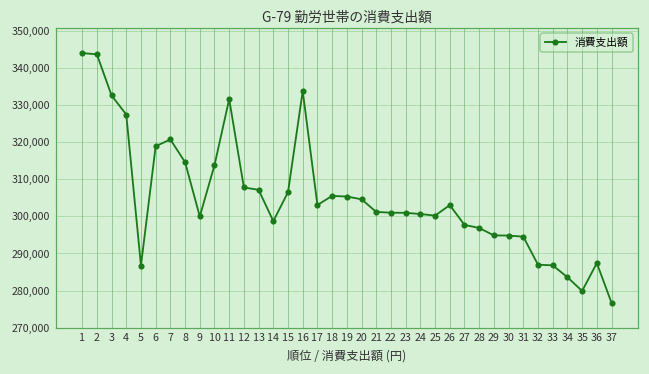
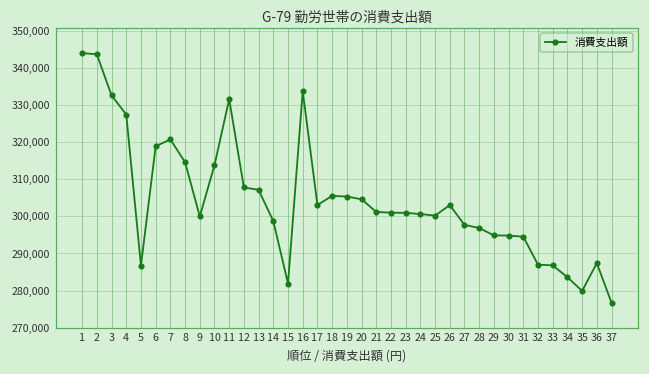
  {
    "1": "344,000",
    "2": "344,000",
    "3": "333,000",
    "4": "328,000",
    "5": "287,000",
    "6": "319,000",
    "7": "321,000",
    "8": "315,000",
    "9": "300,000",
    "10": "314,000",
    "11": "332,000",
    "12": "308,000",
    "13": "307,000",
    "14": "299,000",
-   "15": "307,000",
+   "15": "282,000",
    "16": "334,000",
    "17": "303,000",
    "18": "306,000",
    "19": "305,000",
    "20": "305,000",
    "21": "301,000",
    "22": "301,000",
    "23": "301,000",
    "24": "301,000",
    "25": "300,000",
    "26": "303,000",
    "27": "298,000",
    "28": "297,000",
    "29": "295,000",
    "30": "295,000",
    "31": "295,000",
    "32": "287,000",
    "33": "287,000",
    "34": "284,000",
    "35": "280,000",
    "36": "287,000",
    "37": "277,000"
  }
